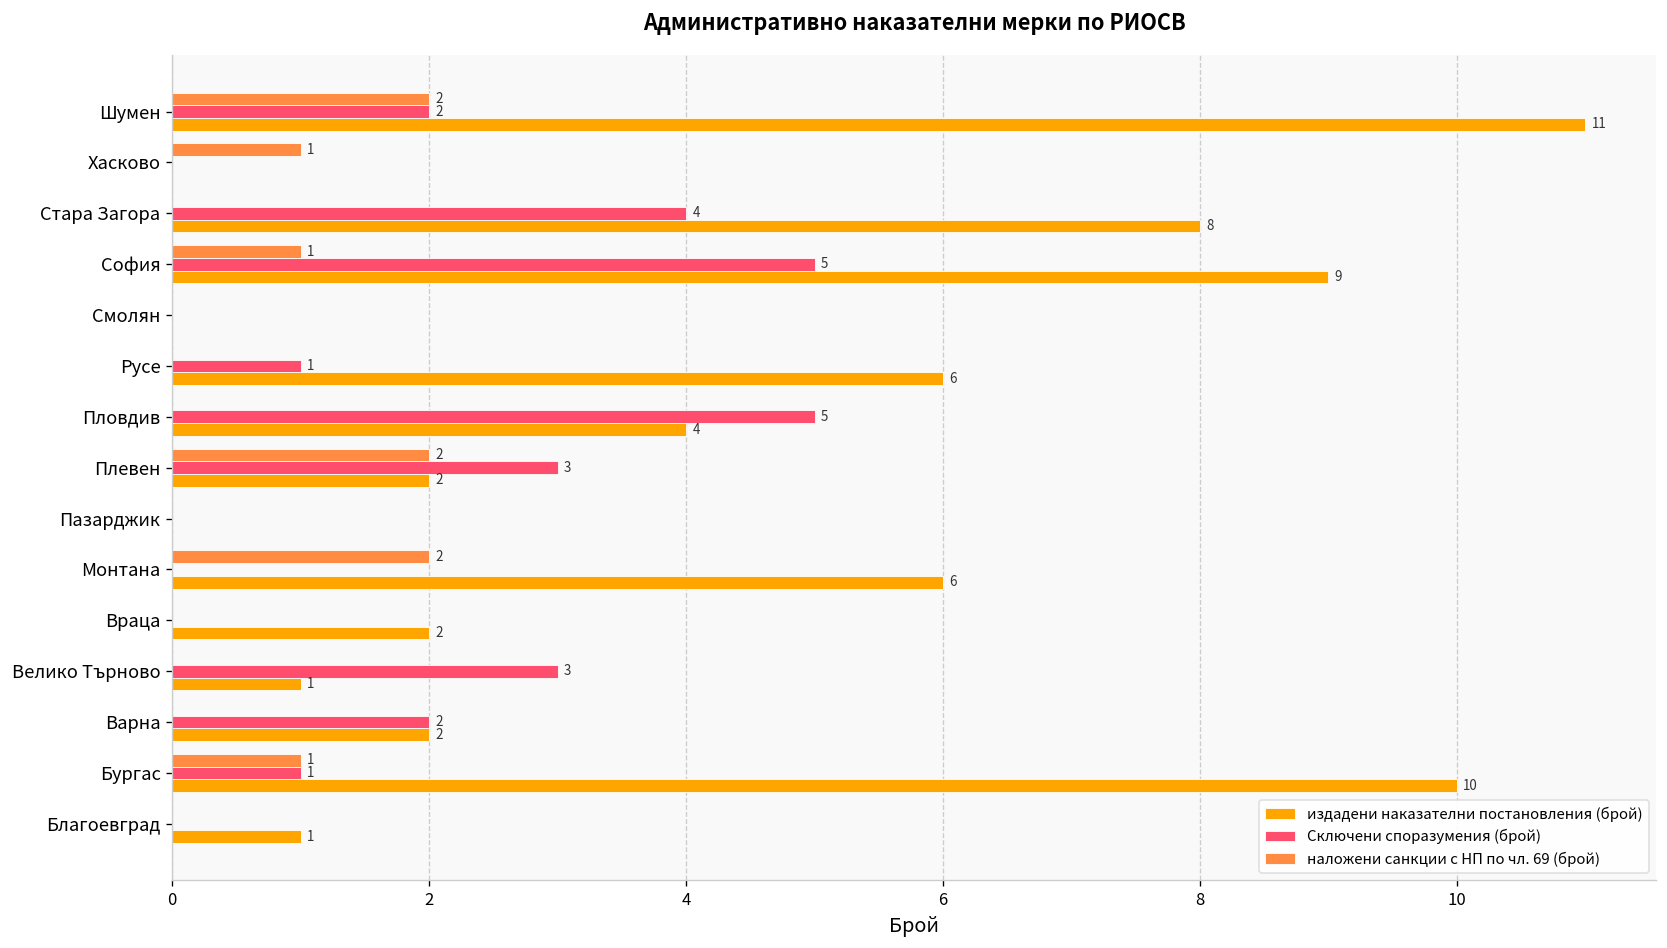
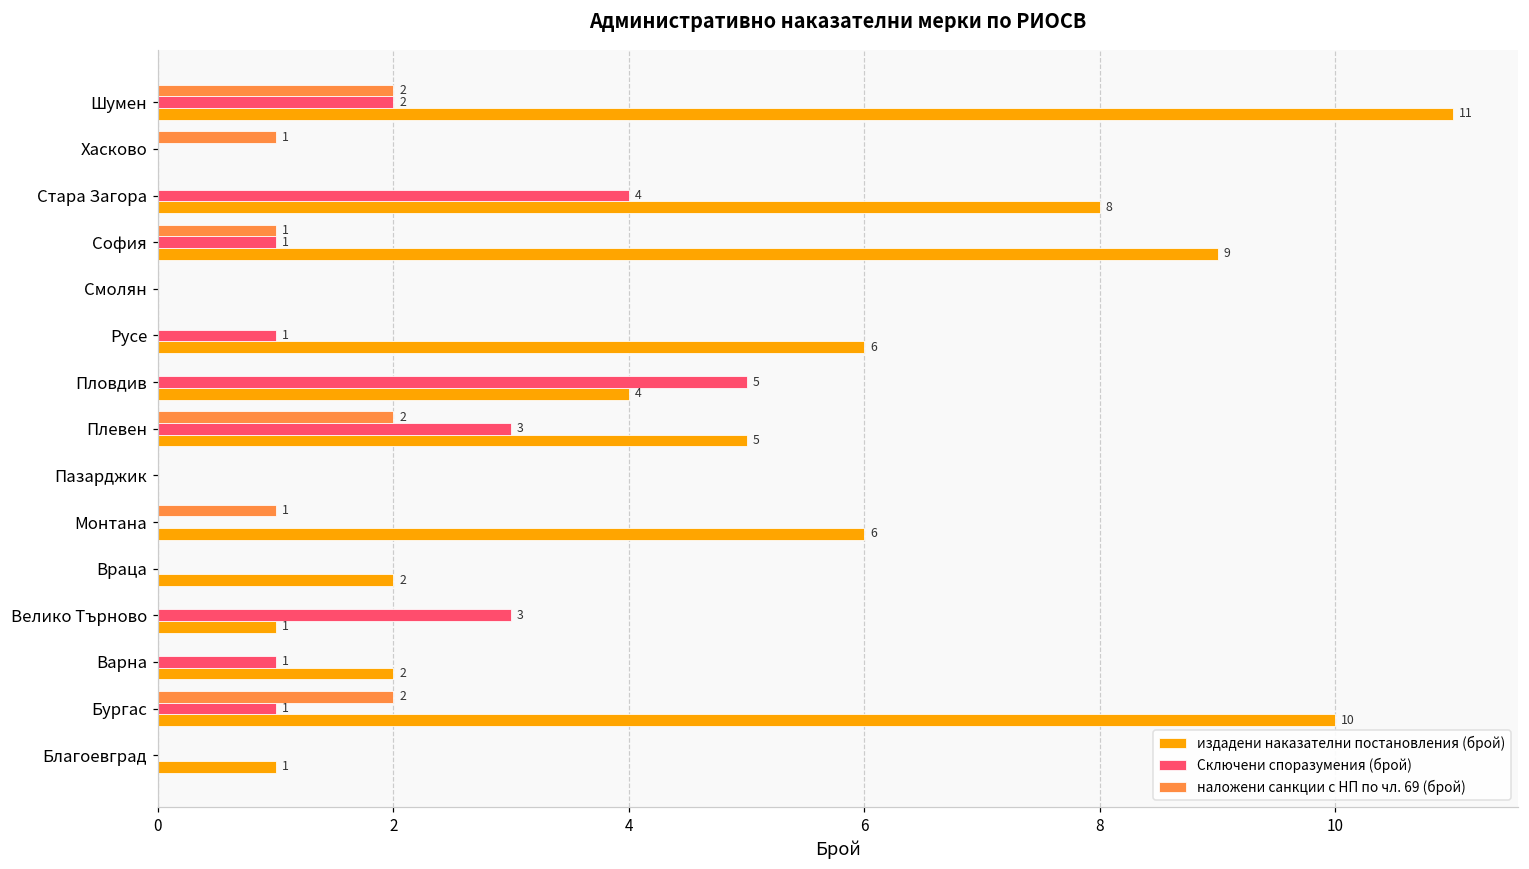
  {
    "издадени наказателни постановления (брой)": {
      "Шумен": 11,
      "Стара Загора": 8,
      "София": 9,
      "Русе": 6,
      "Пловдив": 4,
-     "Плевен": 2,
+     "Плевен": 5,
      "Монтана": 6,
      "Враца": 2,
      "Велико Търново": 1,
      "Варна": 2,
      "Бургас": 10,
      "Благоевград": 1
    },
    "Сключени споразумения (брой)": {
      "Шумен": 2,
      "Стара Загора": 4,
-     "София": 5,
+     "София": 1,
      "Русе": 1,
      "Пловдив": 5,
      "Плевен": 3,
      "Велико Търново": 3,
-     "Варна": 2,
+     "Варна": 1,
      "Бургас": 1
    },
    "наложени санкции с НП по чл. 69 (брой)": {
      "Шумен": 2,
      "Хасково": 1,
      "София": 1,
      "Плевен": 2,
-     "Монтана": 2,
-     "Бургас": 1
+     "Монтана": 1,
+     "Бургас": 2
    }
  }
